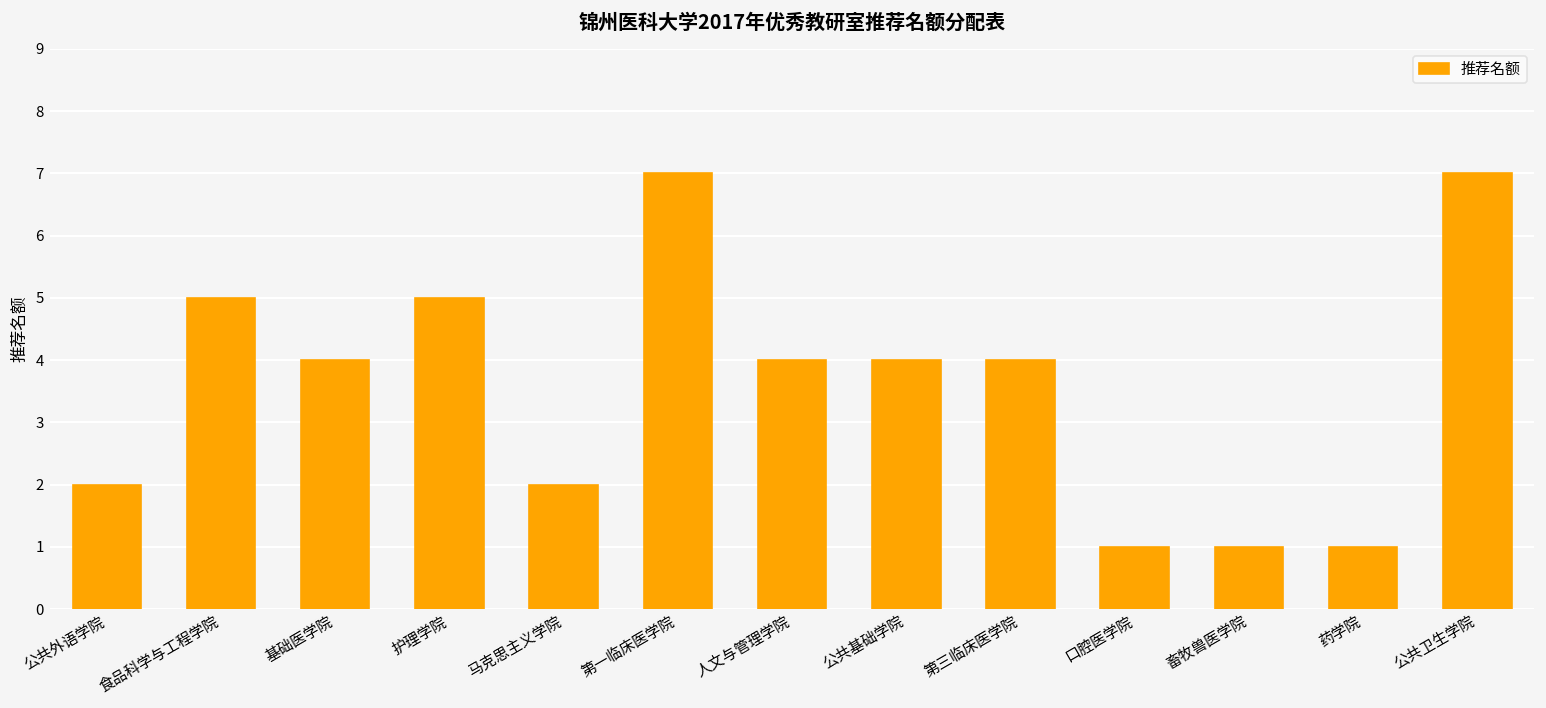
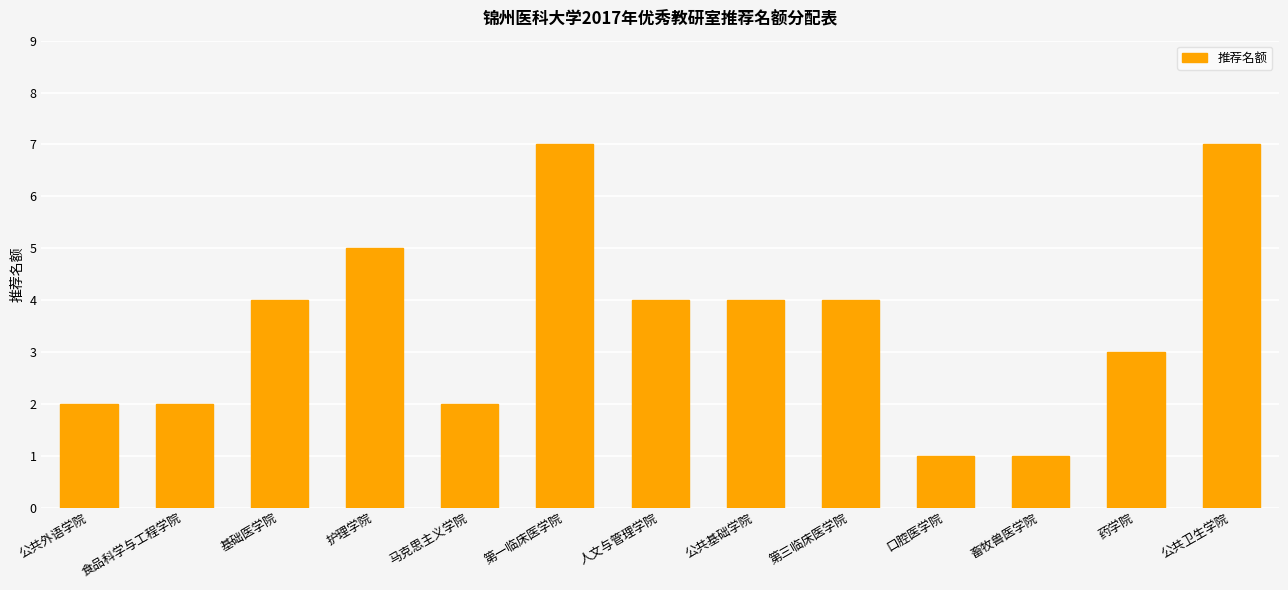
  {
    "公共外语学院": 2,
-   "食品科学与工程学院": 5,
+   "食品科学与工程学院": 2,
    "基础医学院": 4,
    "护理学院": 5,
    "马克思主义学院": 2,
    "第一临床医学院": 7,
    "人文与管理学院": 4,
    "公共基础学院": 4,
    "第三临床医学院": 4,
    "口腔医学院": 1,
    "畜牧兽医学院": 1,
-   "药学院": 1,
+   "药学院": 3,
    "公共卫生学院": 7
  }
